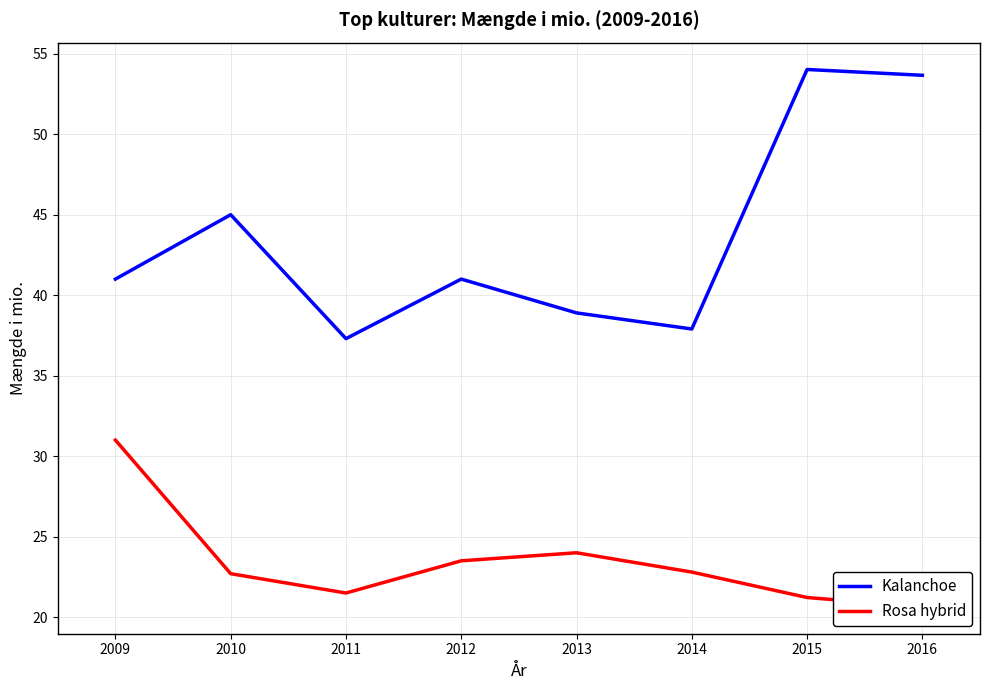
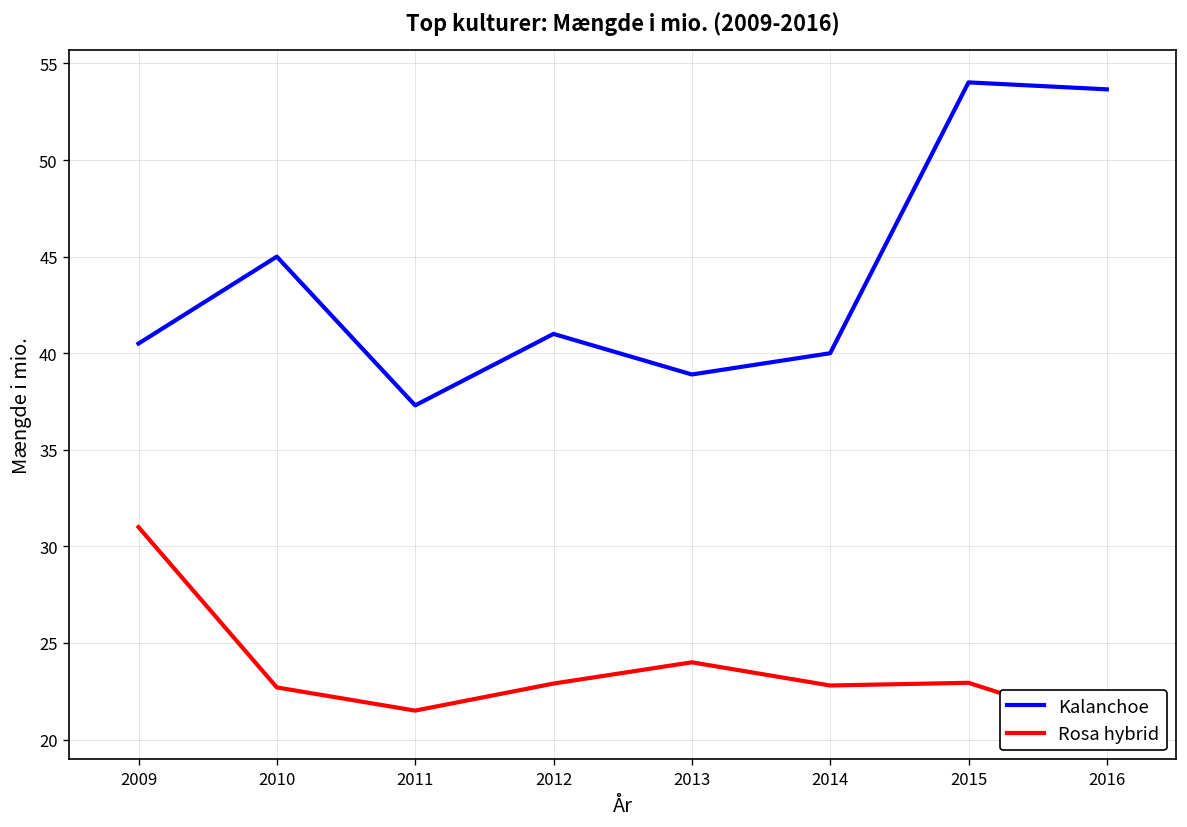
  {
    "Kalanchoe": {
-     "2009": 41.0,
+     "2009": 40.5,
      "2010": 45.0,
      "2011": 37.3,
      "2012": 41.0,
      "2013": 38.9,
-     "2014": 37.9,
+     "2014": 40.0,
      "2015": 54.0,
      "2016": 53.7
    },
    "Rosa hybrid": {
      "2009": 31.0,
      "2010": 22.7,
      "2011": 21.5,
-     "2012": 23.5,
+     "2012": 22.9,
      "2013": 24.0,
      "2014": 22.8,
-     "2015": 21.2
+     "2015": 22.9
    }
  }
